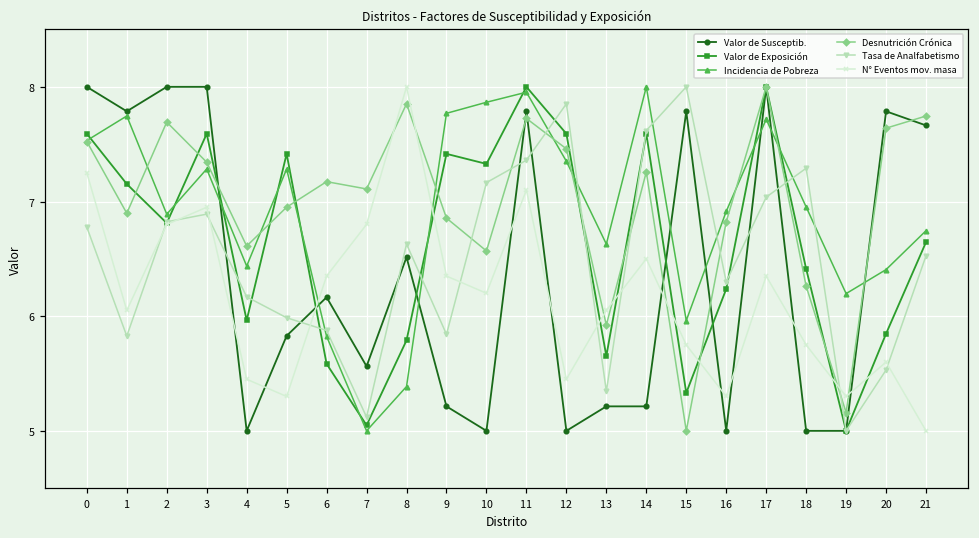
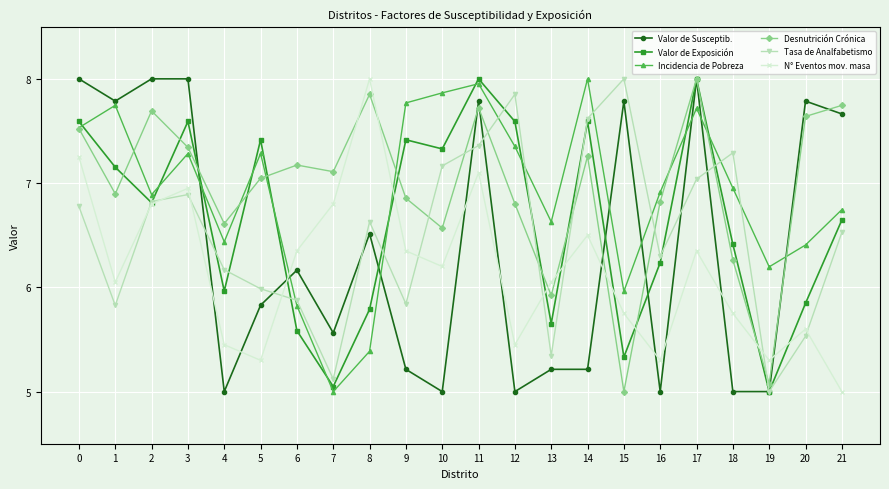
  {
    "Desnutrición Crónica": {
      "1": 6.90,
      "2": 7.69,
      "3": 7.34,
      "4": 6.61,
-     "5": 6.95,
+     "5": 7.05,
      "6": 7.17,
      "7": 7.11,
      "8": 7.85,
      "9": 6.86,
      "10": 6.57,
      "11": 7.72,
-     "12": 7.46,
+     "12": 6.80,
      "13": 5.92,
      "14": 7.26,
      "15": 5.00,
      "16": 6.82,
      "18": 6.26,
-     "19": 5.16,
+     "19": 5.07,
      "20": 7.64,
      "21": 7.75
    }
  }
